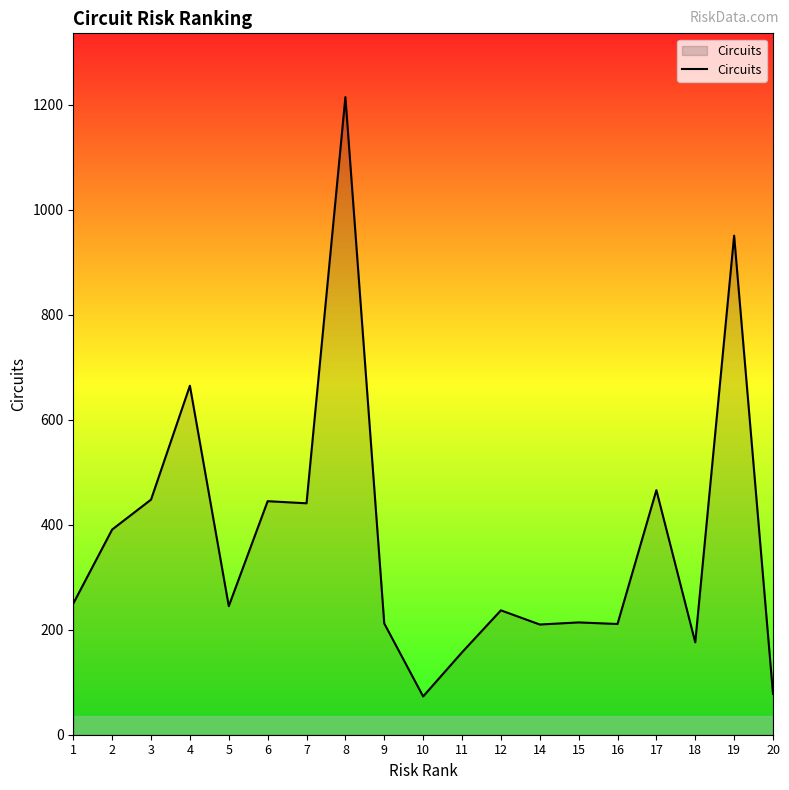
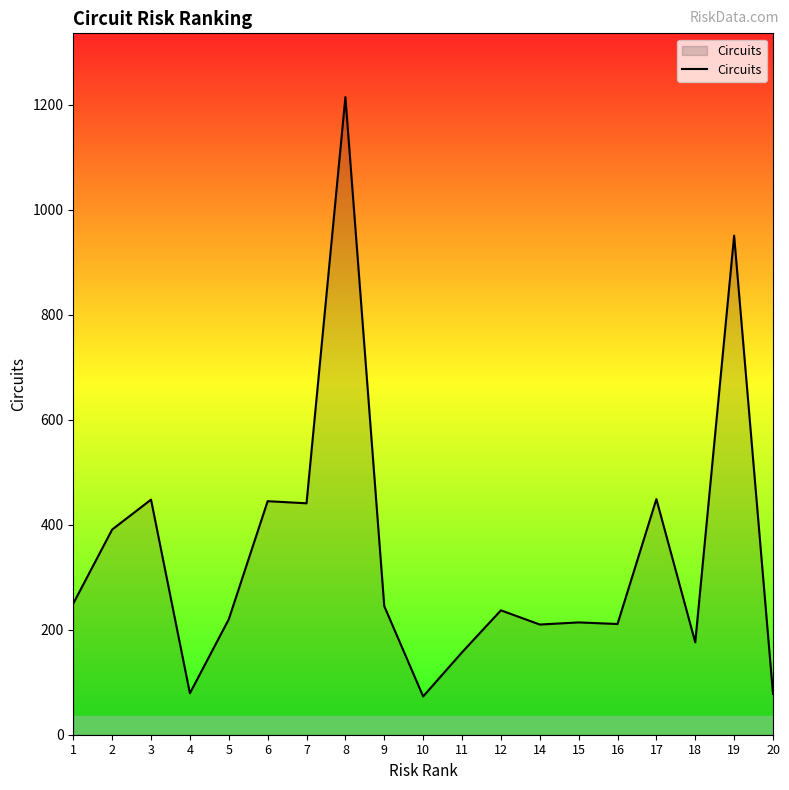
  {
    "1": 250,
    "2": 390,
    "3": 450,
-   "4": 670,
-   "5": 250,
+   "4": 80,
+   "5": 220,
    "6": 450,
    "7": 440,
    "8": 1220,
-   "9": 210,
+   "9": 250,
    "10": 70,
    "11": 160,
    "12": 240,
    "14": 210,
    "15": 210,
    "16": 210,
-   "17": 470,
+   "17": 450,
    "18": 180,
    "19": 950,
    "20": 80
  }
